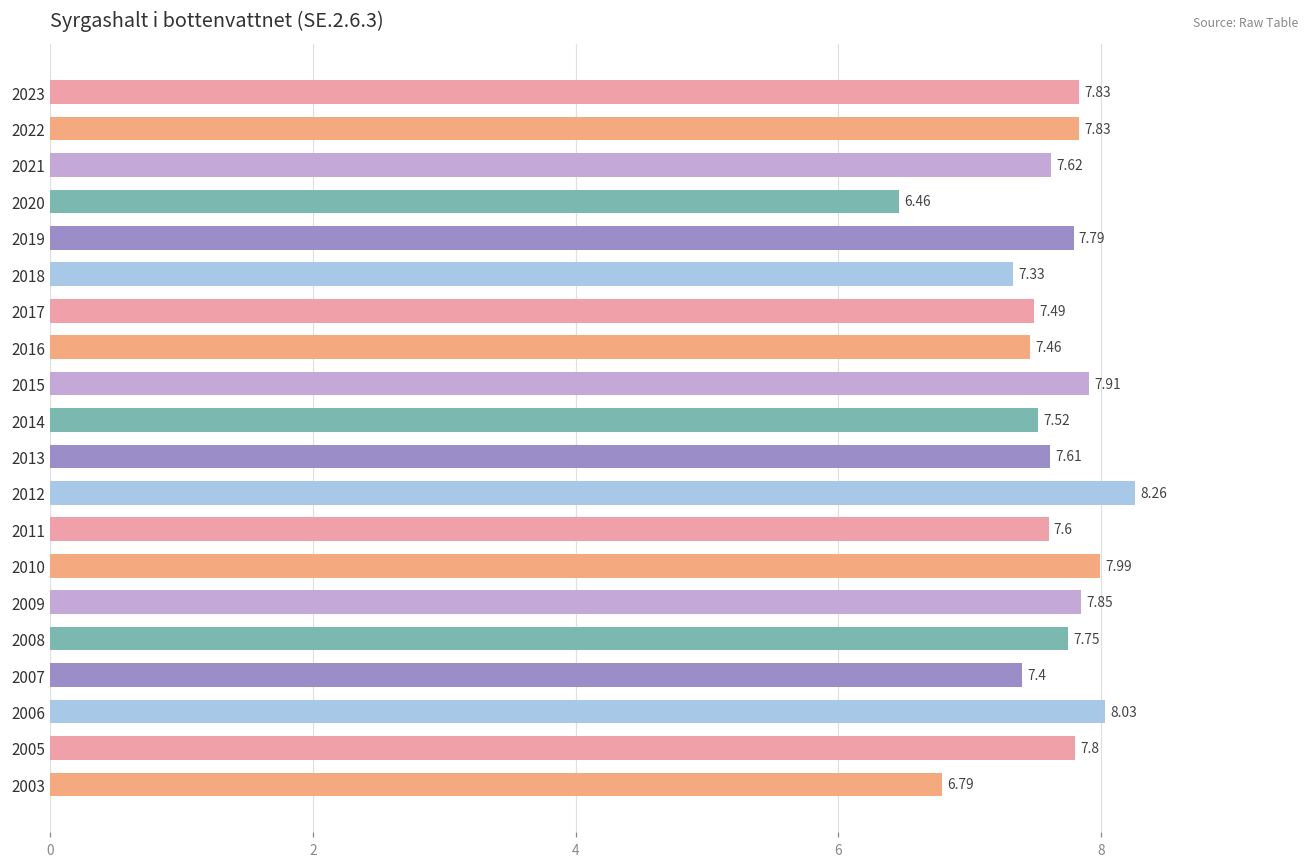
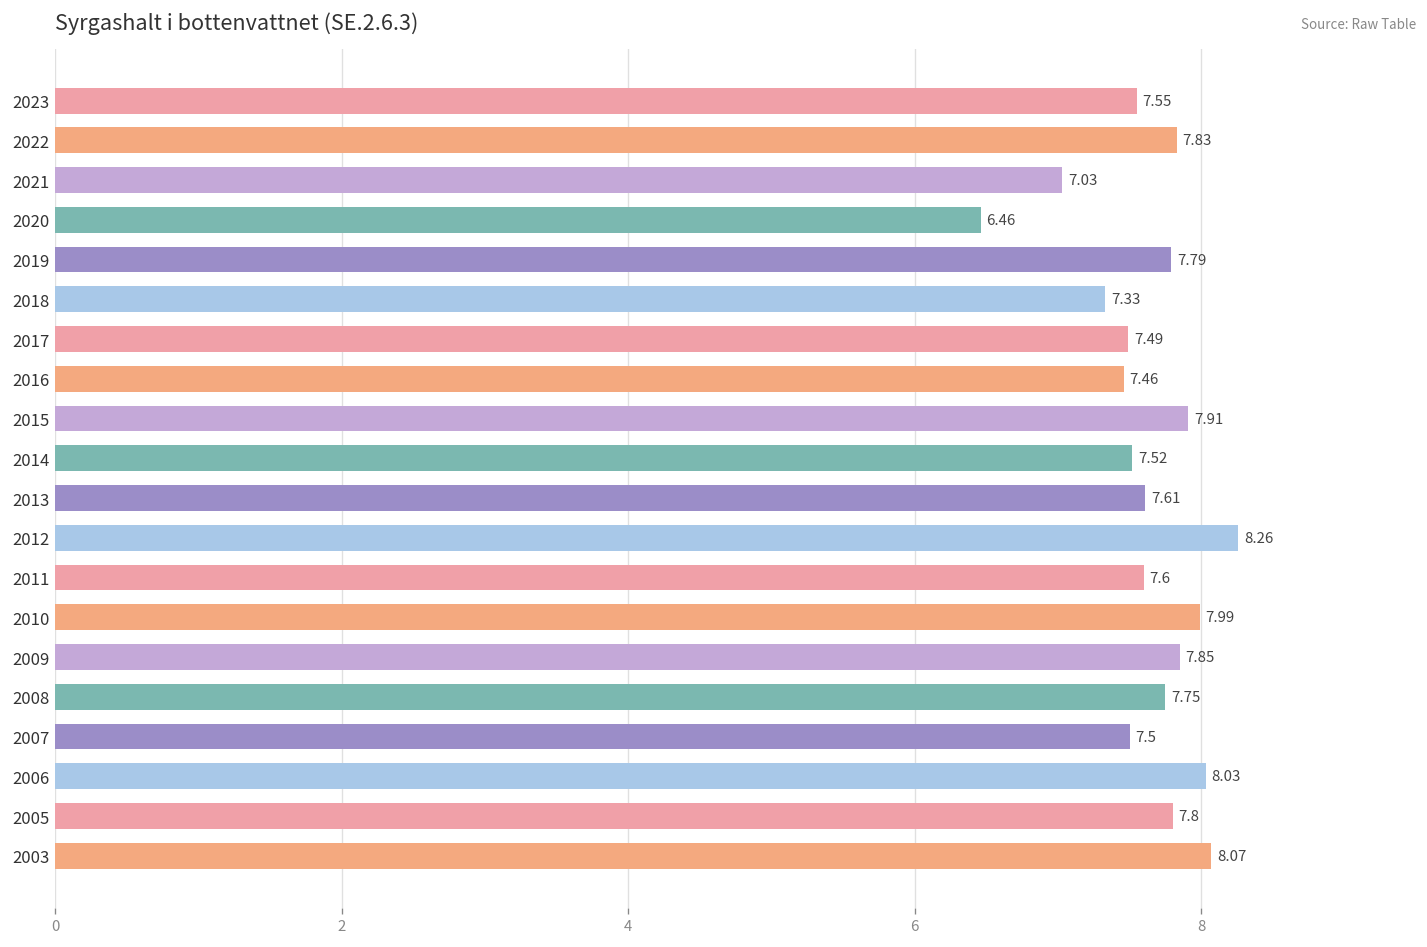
  {
-   "2023": 7.83,
+   "2023": 7.55,
    "2022": 7.83,
-   "2021": 7.62,
+   "2021": 7.03,
    "2020": 6.46,
    "2019": 7.79,
    "2018": 7.33,
    "2017": 7.49,
    "2016": 7.46,
    "2015": 7.91,
    "2014": 7.52,
    "2013": 7.61,
    "2012": 8.26,
    "2011": 7.6,
    "2010": 7.99,
    "2009": 7.85,
    "2008": 7.75,
-   "2007": 7.4,
+   "2007": 7.5,
    "2006": 8.03,
    "2005": 7.8,
-   "2003": 6.79
+   "2003": 8.07
  }
